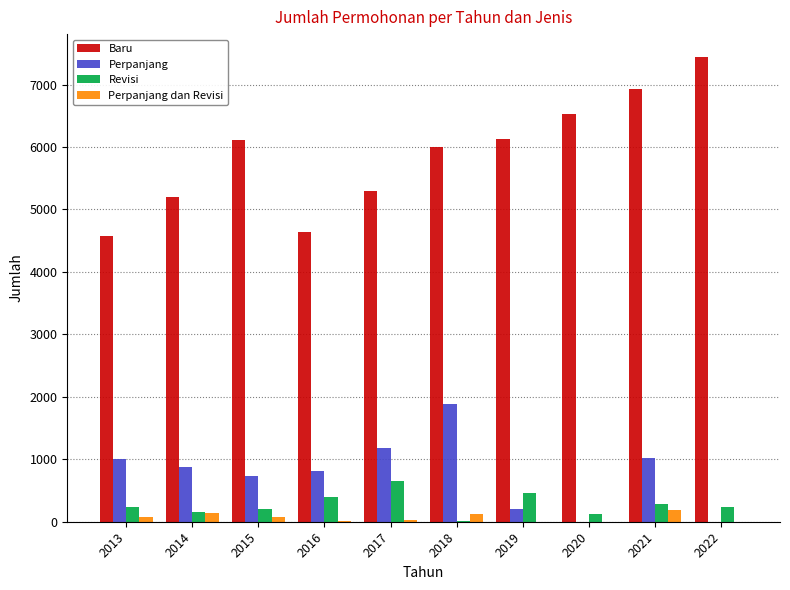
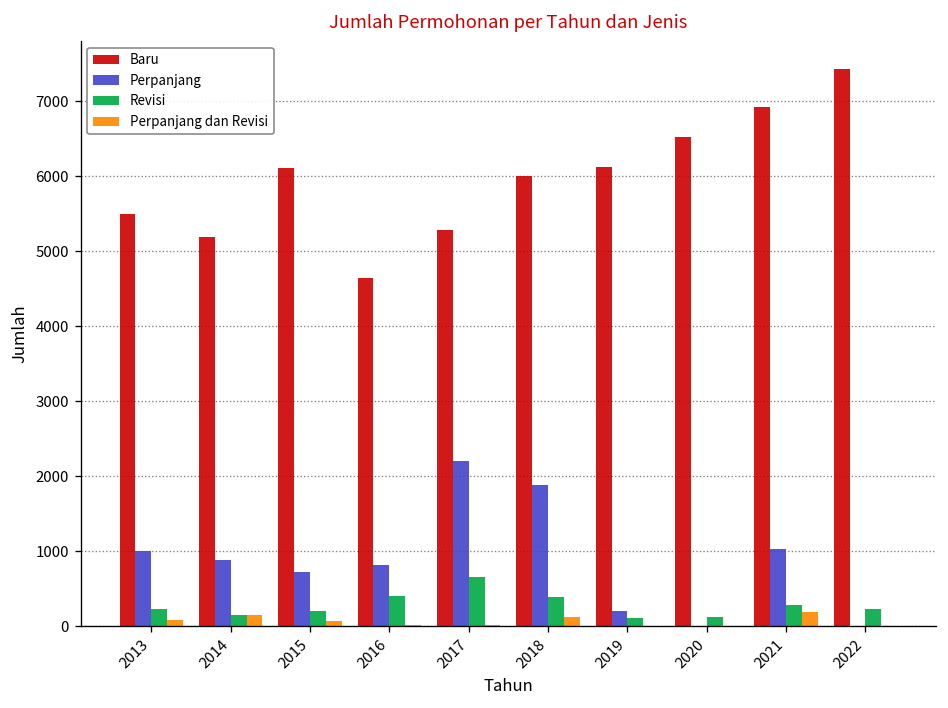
  {
    "Baru": {
-     "2013": 4600,
+     "2013": 5500,
      "2014": 5200,
      "2015": 6100,
      "2016": 4600,
      "2017": 5300,
      "2018": 6000,
      "2019": 6100,
      "2020": 6500,
      "2021": 6900,
      "2022": 7400
    },
    "Perpanjang": {
      "2013": 1000,
      "2014": 900,
      "2015": 700,
      "2016": 800,
-     "2017": 1200,
+     "2017": 2200,
      "2018": 1900,
      "2019": 200,
      "2020": 0,
      "2021": 1000,
      "2022": 0
    },
    "Revisi": {
      "2013": 200,
      "2014": 100,
      "2015": 200,
      "2016": 400,
      "2017": 700,
-     "2018": 0,
-     "2019": 500,
+     "2018": 400,
+     "2019": 100,
      "2020": 100,
      "2021": 300,
      "2022": 200
    },
    "Perpanjang dan Revisi": {
      "2013": 100,
      "2014": 100,
      "2015": 100,
      "2018": 100,
      "2019": 0,
      "2020": 0,
      "2021": 200,
      "2022": 0
    }
  }
